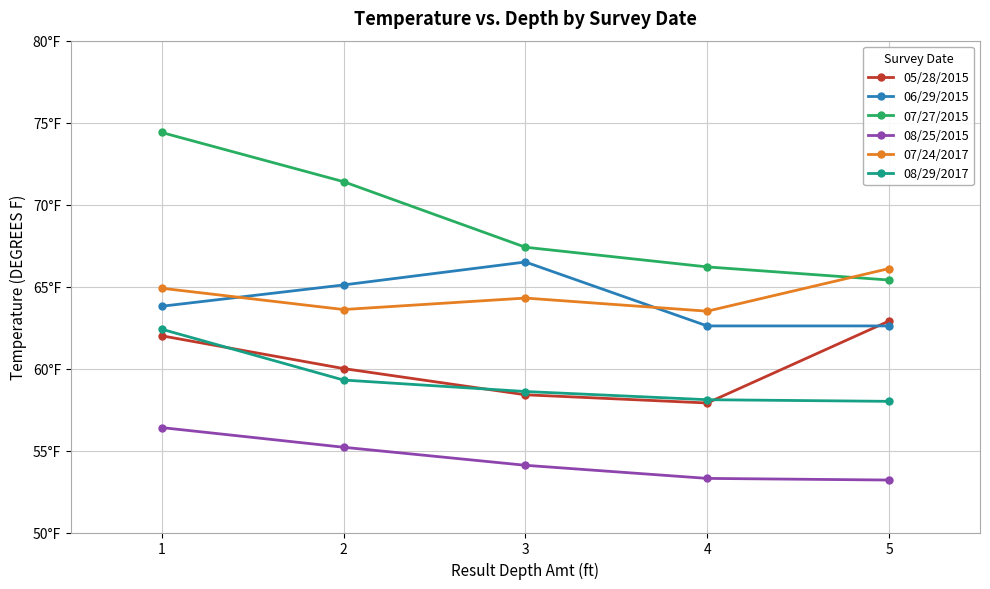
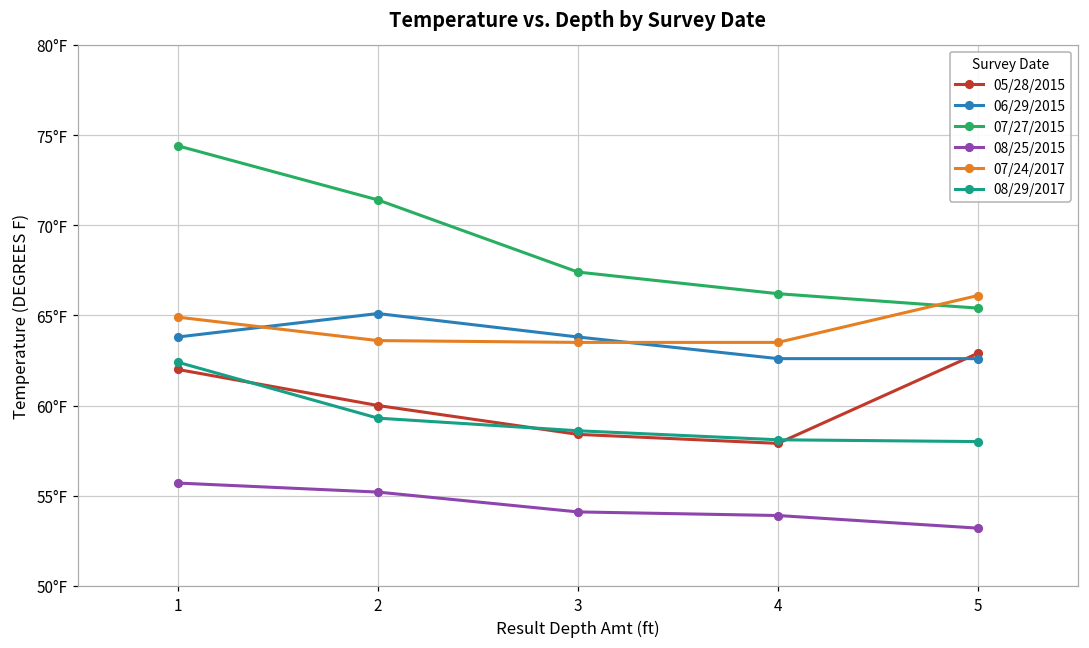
  {
    "05/28/2015": {
      "1": "62.0°F",
      "2": "60.0°F",
      "3": "58.4°F",
      "4": "57.9°F",
      "5": "62.9°F"
    },
    "06/29/2015": {
      "1": "63.8°F",
      "2": "65.1°F",
-     "3": "66.5°F",
+     "3": "63.8°F",
      "4": "62.6°F",
      "5": "62.6°F"
    },
    "08/25/2015": {
-     "1": "56.4°F",
+     "1": "55.7°F",
      "2": "55.2°F",
      "3": "54.1°F",
-     "4": "53.3°F",
+     "4": "53.9°F",
      "5": "53.2°F"
    },
    "07/24/2017": {
      "1": "64.9°F",
      "2": "63.6°F",
-     "3": "64.3°F",
+     "3": "63.5°F",
      "4": "63.5°F",
      "5": "66.1°F"
    }
  }
